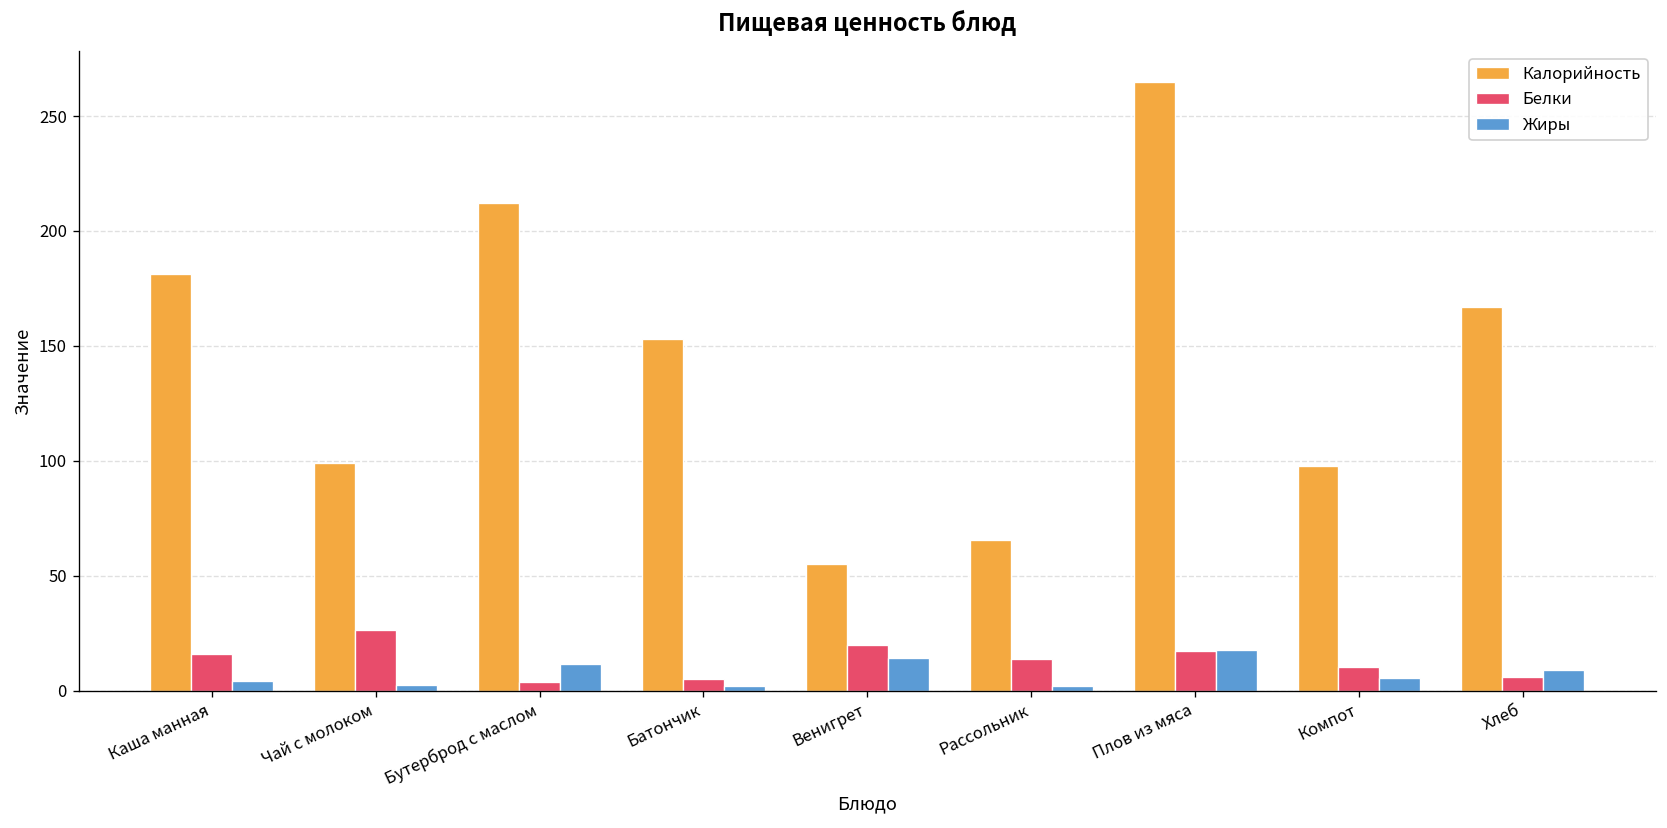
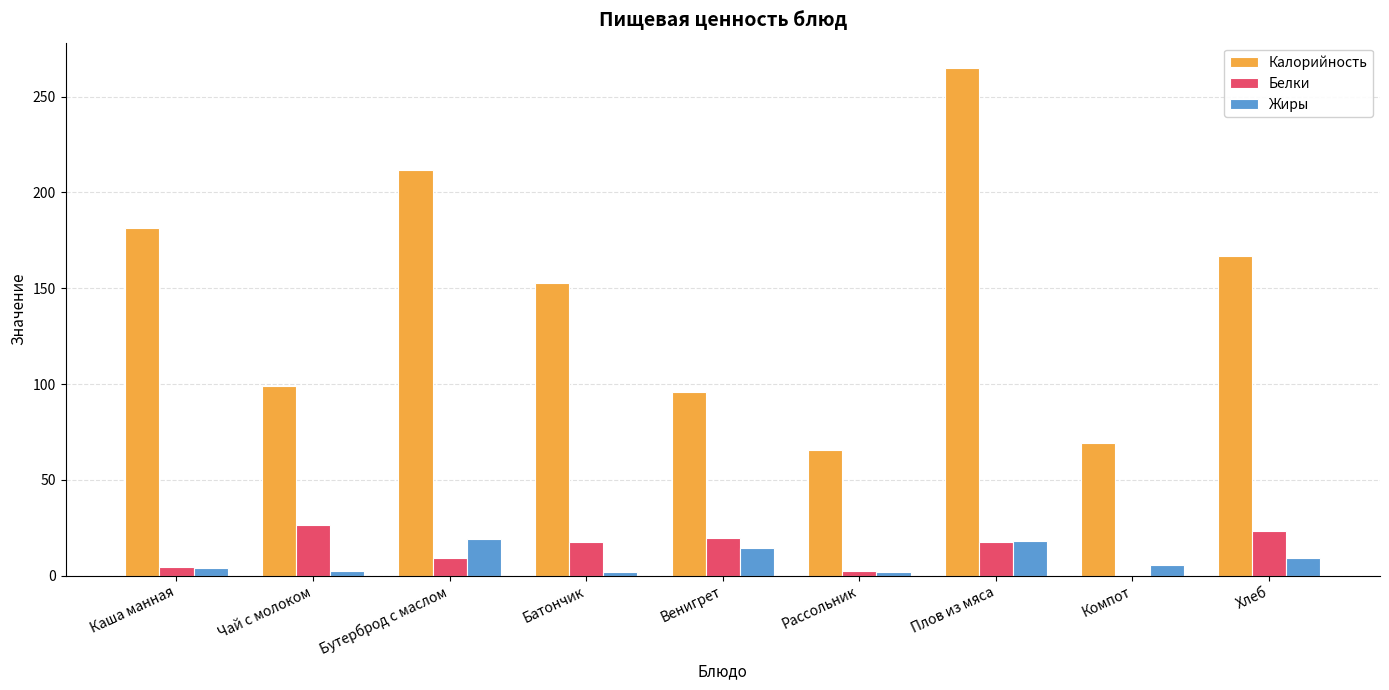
  {
    "Калорийность": {
      "Каша манная": 182,
      "Чай с молоком": 99,
      "Бутерброд с маслом": 212,
      "Батончик": 153,
-     "Венигрет": 55,
+     "Венигрет": 96,
      "Рассольник": 66,
      "Плов из мяса": 265,
-     "Компот": 98,
+     "Компот": 69,
      "Хлеб": 167
    },
    "Белки": {
-     "Каша манная": 16,
+     "Каша манная": 4,
      "Чай с молоком": 26,
-     "Бутерброд с маслом": 4,
-     "Батончик": 5,
+     "Бутерброд с маслом": 9,
+     "Батончик": 18,
      "Венигрет": 20,
-     "Рассольник": 14,
+     "Рассольник": 2,
      "Плов из мяса": 17,
-     "Компот": 10,
-     "Хлеб": 6
+     "Компот": 0,
+     "Хлеб": 23
    },
    "Жиры": {
      "Каша манная": 4,
      "Чай с молоком": 3,
-     "Бутерброд с маслом": 12,
+     "Бутерброд с маслом": 19,
      "Батончик": 2,
      "Венигрет": 14,
      "Рассольник": 2,
      "Плов из мяса": 18,
      "Компот": 5,
      "Хлеб": 9
    }
  }
